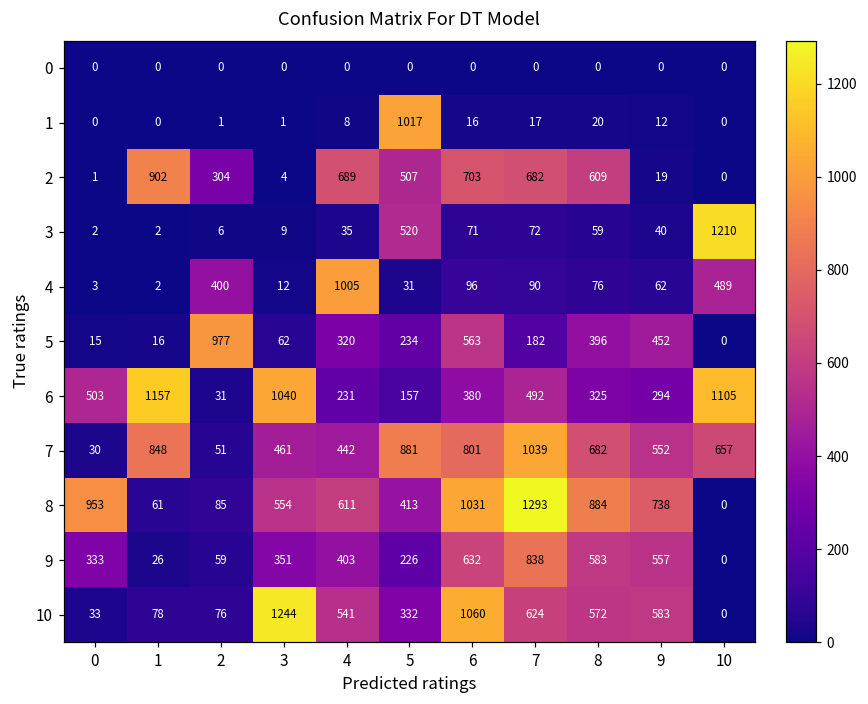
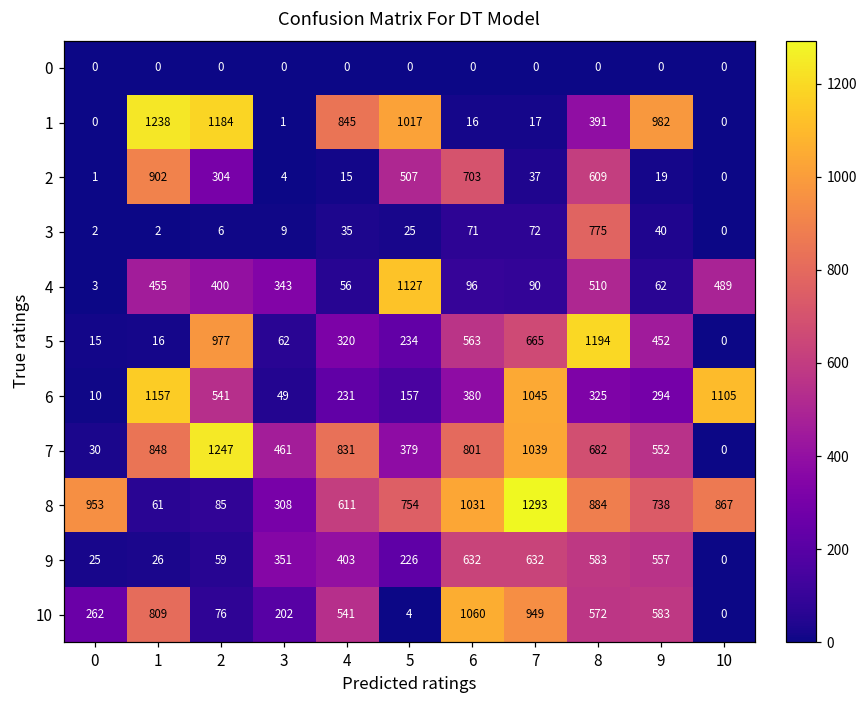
  {
    "0": {
      "0": 0,
      "1": 0,
      "2": 0,
      "3": 0,
      "4": 0,
      "5": 0,
      "6": 0,
      "7": 0,
      "8": 0,
      "9": 0,
      "10": 0
    },
    "1": {
      "0": 0,
-     "1": 0,
-     "2": 1,
+     "1": 1238,
+     "2": 1184,
      "3": 1,
-     "4": 8,
+     "4": 845,
      "5": 1017,
      "6": 16,
      "7": 17,
-     "8": 20,
-     "9": 12,
+     "8": 391,
+     "9": 982,
      "10": 0
    },
    "2": {
      "0": 1,
      "1": 902,
      "2": 304,
      "3": 4,
-     "4": 689,
+     "4": 15,
      "5": 507,
      "6": 703,
-     "7": 682,
+     "7": 37,
      "8": 609,
      "9": 19,
      "10": 0
    },
    "3": {
      "0": 2,
      "1": 2,
      "2": 6,
      "3": 9,
      "4": 35,
-     "5": 520,
+     "5": 25,
      "6": 71,
      "7": 72,
-     "8": 59,
+     "8": 775,
      "9": 40,
-     "10": 1210
+     "10": 0
    },
    "4": {
      "0": 3,
-     "1": 2,
+     "1": 455,
      "2": 400,
-     "3": 12,
-     "4": 1005,
-     "5": 31,
+     "3": 343,
+     "4": 56,
+     "5": 1127,
      "6": 96,
      "7": 90,
-     "8": 76,
+     "8": 510,
      "9": 62,
      "10": 489
    },
    "5": {
      "0": 15,
      "1": 16,
      "2": 977,
      "3": 62,
      "4": 320,
      "5": 234,
      "6": 563,
-     "7": 182,
-     "8": 396,
+     "7": 665,
+     "8": 1194,
      "9": 452,
      "10": 0
    },
    "6": {
-     "0": 503,
+     "0": 10,
      "1": 1157,
-     "2": 31,
-     "3": 1040,
+     "2": 541,
+     "3": 49,
      "4": 231,
      "5": 157,
      "6": 380,
-     "7": 492,
+     "7": 1045,
      "8": 325,
      "9": 294,
      "10": 1105
    },
    "7": {
      "0": 30,
      "1": 848,
-     "2": 51,
+     "2": 1247,
      "3": 461,
-     "4": 442,
-     "5": 881,
+     "4": 831,
+     "5": 379,
      "6": 801,
      "7": 1039,
      "8": 682,
      "9": 552,
-     "10": 657
+     "10": 0
    },
    "8": {
      "0": 953,
      "1": 61,
      "2": 85,
-     "3": 554,
+     "3": 308,
      "4": 611,
-     "5": 413,
+     "5": 754,
      "6": 1031,
      "7": 1293,
      "8": 884,
      "9": 738,
-     "10": 0
+     "10": 867
    },
    "9": {
-     "0": 333,
+     "0": 25,
      "1": 26,
      "2": 59,
      "3": 351,
      "4": 403,
      "5": 226,
      "6": 632,
-     "7": 838,
+     "7": 632,
      "8": 583,
      "9": 557,
      "10": 0
    },
    "10": {
-     "0": 33,
-     "1": 78,
+     "0": 262,
+     "1": 809,
      "2": 76,
-     "3": 1244,
+     "3": 202,
      "4": 541,
-     "5": 332,
+     "5": 4,
      "6": 1060,
-     "7": 624,
+     "7": 949,
      "8": 572,
      "9": 583,
      "10": 0
    }
  }
